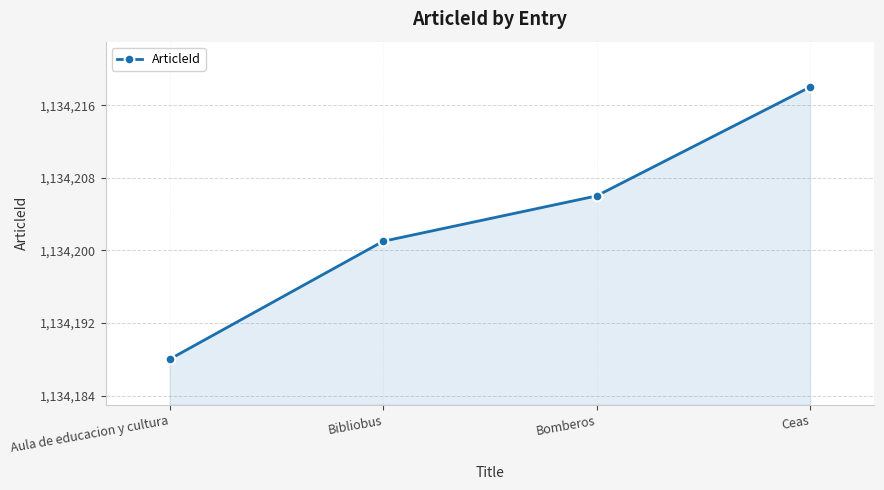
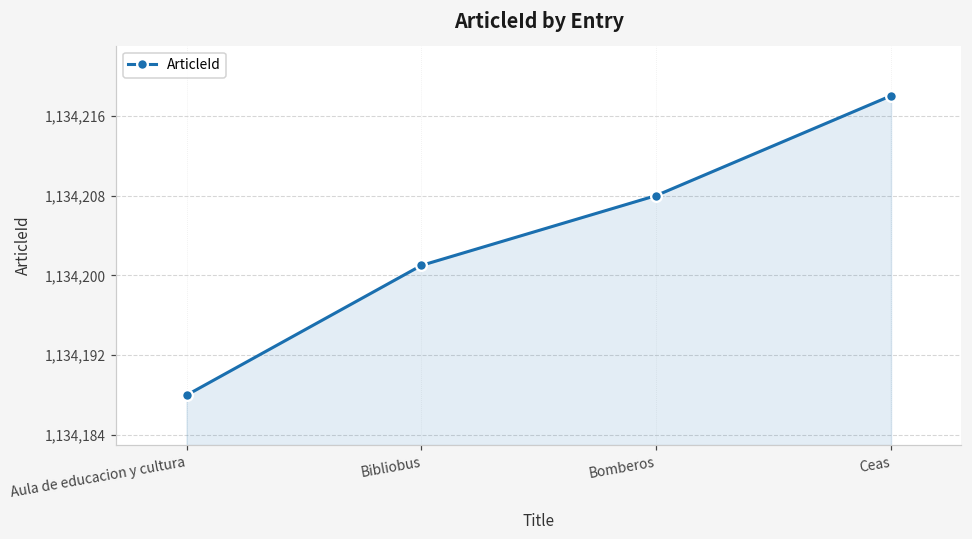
  {
    "Aula de educacion y cultura": "1,134,188",
    "Bibliobus": "1,134,201",
-   "Bomberos": "1,134,206",
+   "Bomberos": "1,134,208",
    "Ceas": "1,134,218"
  }
